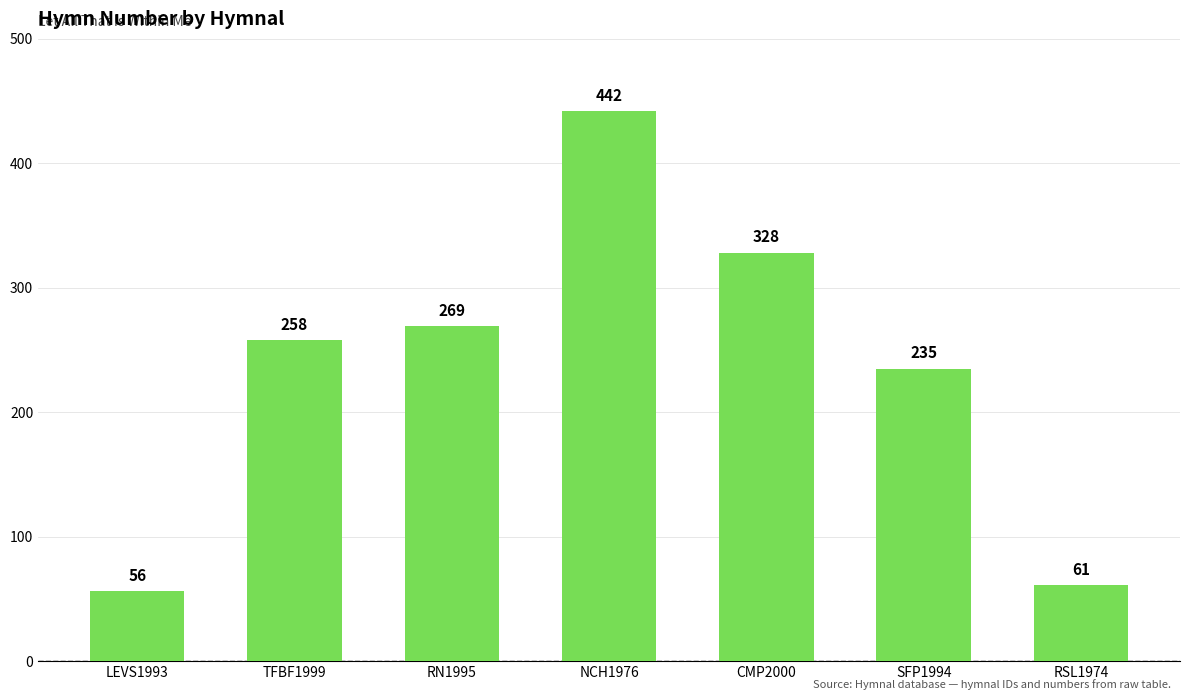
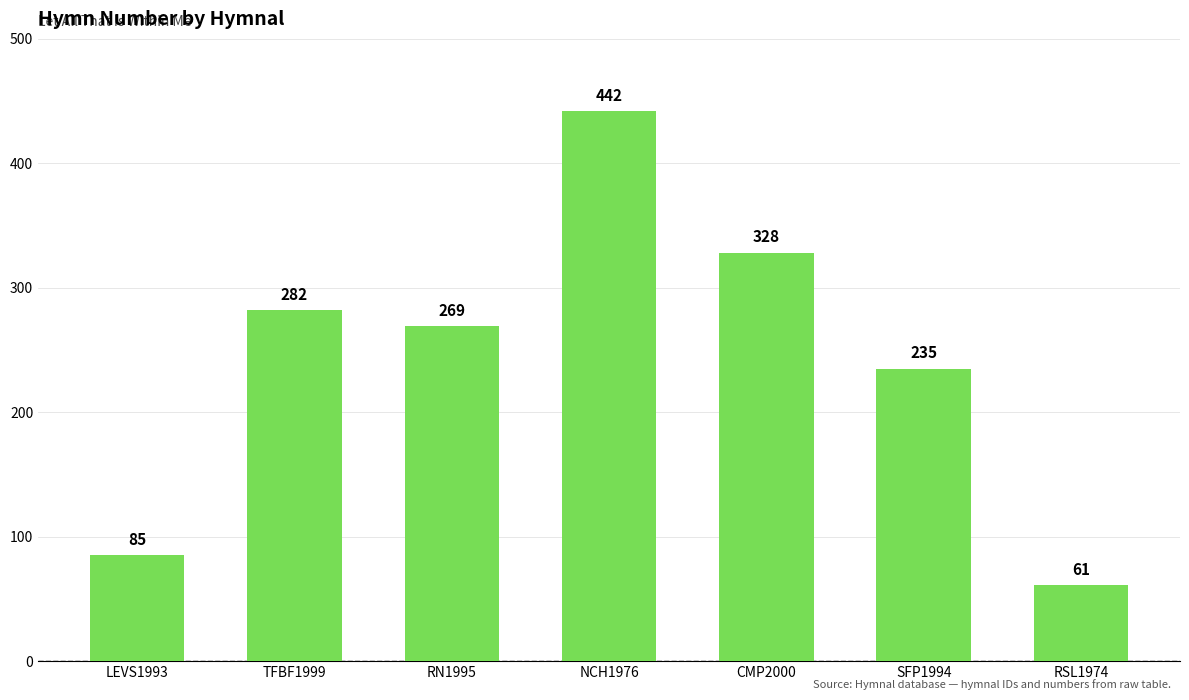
  {
-   "LEVS1993": 56,
-   "TFBF1999": 258,
+   "LEVS1993": 85,
+   "TFBF1999": 282,
    "RN1995": 269,
    "NCH1976": 442,
    "CMP2000": 328,
    "SFP1994": 235,
    "RSL1974": 61
  }
